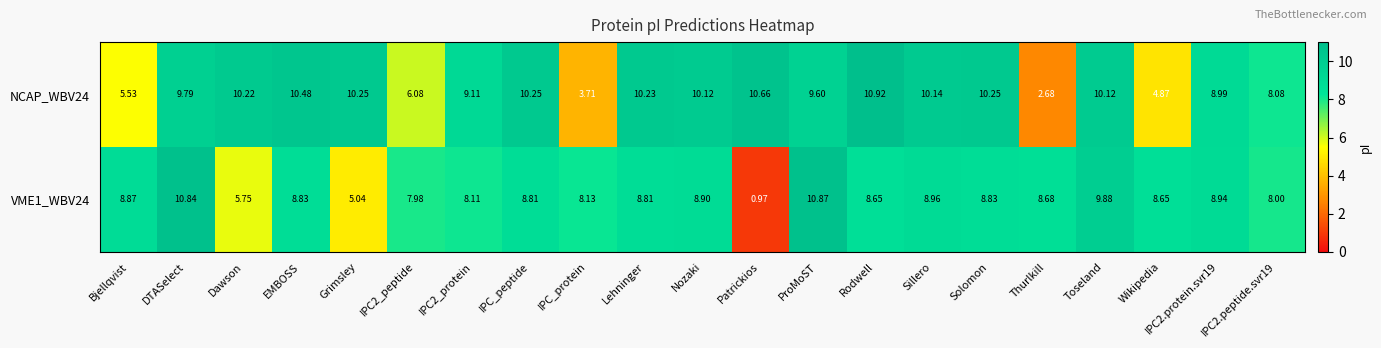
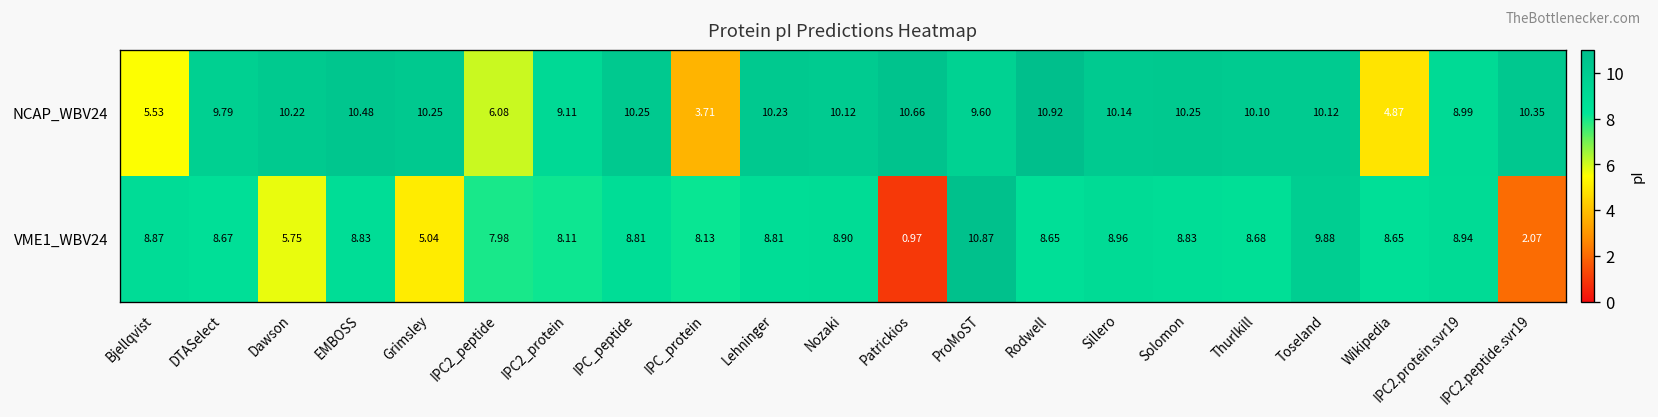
  {
    "NCAP_WBV24": {
      "Bjellqvist": 5.53,
      "DTASelect": 9.79,
      "Dawson": 10.22,
      "EMBOSS": 10.48,
      "Grimsley": 10.25,
      "IPC2_peptide": 6.08,
      "IPC2_protein": 9.11,
      "IPC_peptide": 10.25,
      "IPC_protein": 3.71,
      "Lehninger": 10.23,
      "Nozaki": 10.12,
      "Patrickios": 10.66,
      "ProMoST": 9.60,
      "Rodwell": 10.92,
      "Sillero": 10.14,
      "Solomon": 10.25,
-     "Thurlkill": 2.68,
+     "Thurlkill": 10.10,
      "Toseland": 10.12,
      "Wikipedia": 4.87,
      "IPC2.protein.svr19": 8.99,
-     "IPC2.peptide.svr19": 8.08
+     "IPC2.peptide.svr19": 10.35
    },
    "VME1_WBV24": {
      "Bjellqvist": 8.87,
-     "DTASelect": 10.84,
+     "DTASelect": 8.67,
      "Dawson": 5.75,
      "EMBOSS": 8.83,
      "Grimsley": 5.04,
      "IPC2_peptide": 7.98,
      "IPC2_protein": 8.11,
      "IPC_peptide": 8.81,
      "IPC_protein": 8.13,
      "Lehninger": 8.81,
      "Nozaki": 8.90,
      "Patrickios": 0.97,
      "ProMoST": 10.87,
      "Rodwell": 8.65,
      "Sillero": 8.96,
      "Solomon": 8.83,
      "Thurlkill": 8.68,
      "Toseland": 9.88,
      "Wikipedia": 8.65,
      "IPC2.protein.svr19": 8.94,
-     "IPC2.peptide.svr19": 8.00
+     "IPC2.peptide.svr19": 2.07
    }
  }
